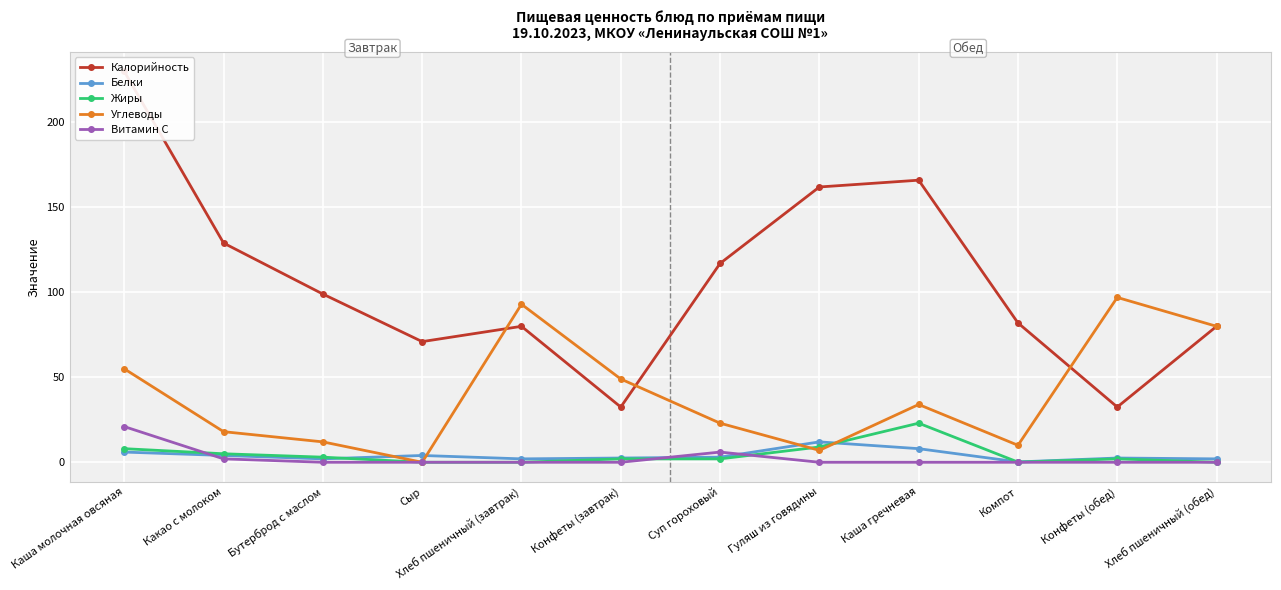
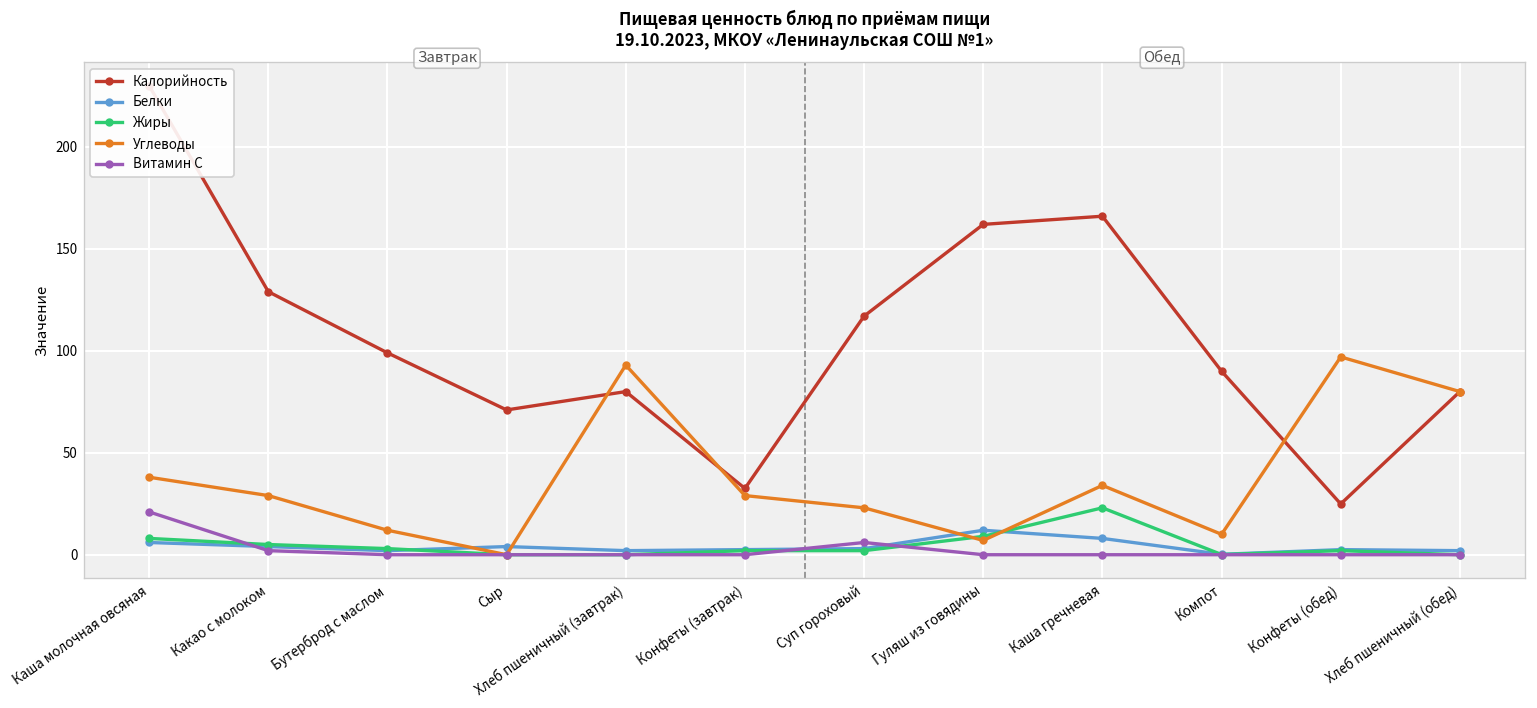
  {
    "Калорийность": {
      "Какао с молоком": 129,
      "Бутерброд с маслом": 99,
      "Сыр": 71,
      "Хлеб пшеничный (завтрак)": 80,
      "Конфеты (завтрак)": 33,
      "Суп гороховый": 117,
      "Гуляш из говядины": 162,
      "Каша гречневая": 166,
-     "Компот": 82,
-     "Конфеты (обед)": 33
+     "Компот": 90,
+     "Конфеты (обед)": 25
    },
    "Белки": {
      "Каша молочная овсяная": 6,
      "Сыр": 4,
      "Хлеб пшеничный (завтрак)": 2,
      "Гуляш из говядины": 12,
      "Каша гречневая": 8,
      "Хлеб пшеничный (обед)": 2
    },
    "Жиры": {
      "Каша молочная овсяная": 8,
      "Гуляш из говядины": 9,
      "Каша гречневая": 23
    },
    "Углеводы": {
-     "Каша молочная овсяная": 55,
-     "Какао с молоком": 18,
+     "Каша молочная овсяная": 38,
+     "Какао с молоком": 29,
      "Бутерброд с маслом": 12,
      "Хлеб пшеничный (завтрак)": 93,
-     "Конфеты (завтрак)": 49,
+     "Конфеты (завтрак)": 29,
      "Суп гороховый": 23,
      "Гуляш из говядины": 7,
      "Каша гречневая": 34,
      "Компот": 10,
      "Конфеты (обед)": 97
    },
    "Витамин С": {
      "Каша молочная овсяная": 21,
      "Какао с молоком": 2,
      "Бутерброд с маслом": 0,
      "Конфеты (завтрак)": 0,
      "Суп гороховый": 6,
      "Гуляш из говядины": 0,
      "Каша гречневая": 0,
      "Конфеты (обед)": 0
    }
  }
